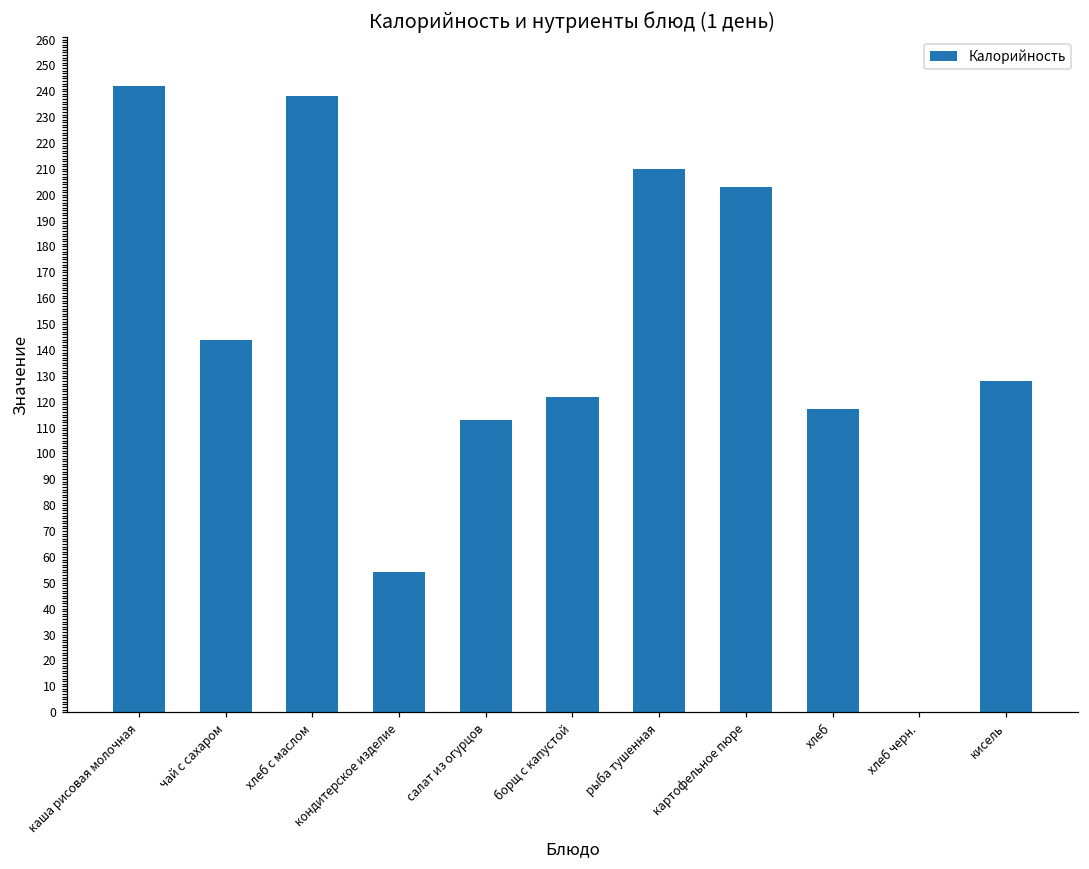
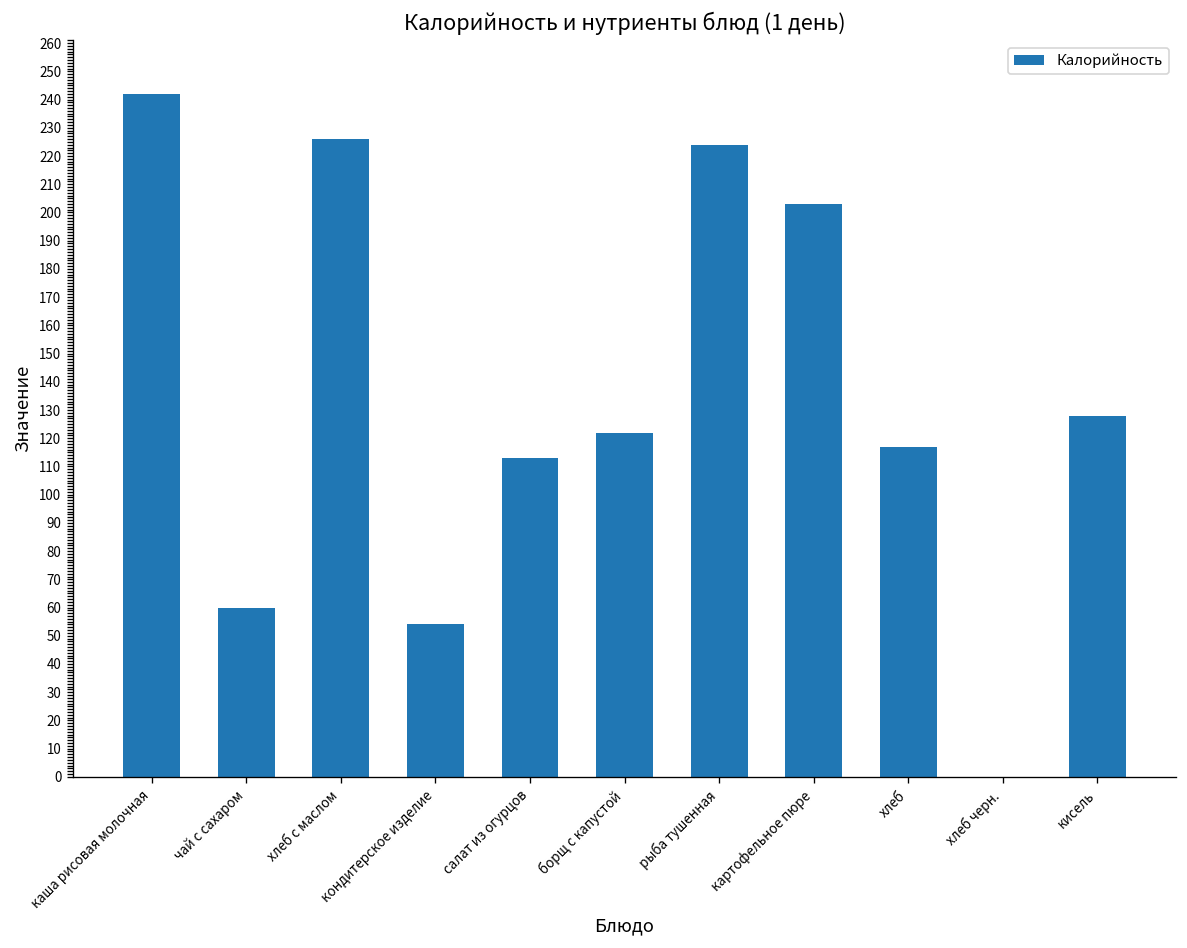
  {
    "каша рисовая молочная": 242,
-   "чай с сахаром": 144,
-   "хлеб с маслом": 238,
+   "чай с сахаром": 60,
+   "хлеб с маслом": 226,
    "кондитерское изделие": 54,
    "салат из огурцов": 113,
    "борщ с капустой": 122,
-   "рыба тушенная": 210,
+   "рыба тушенная": 224,
    "картофельное пюре": 203,
    "хлеб": 117,
    "хлеб черн.": 0,
    "кисель": 128
  }
